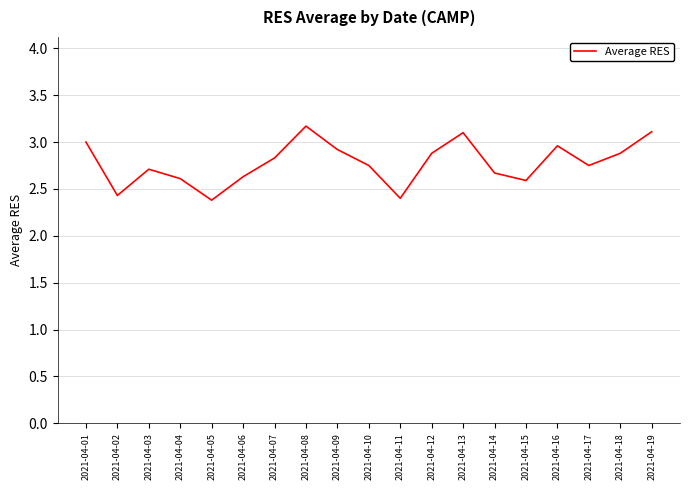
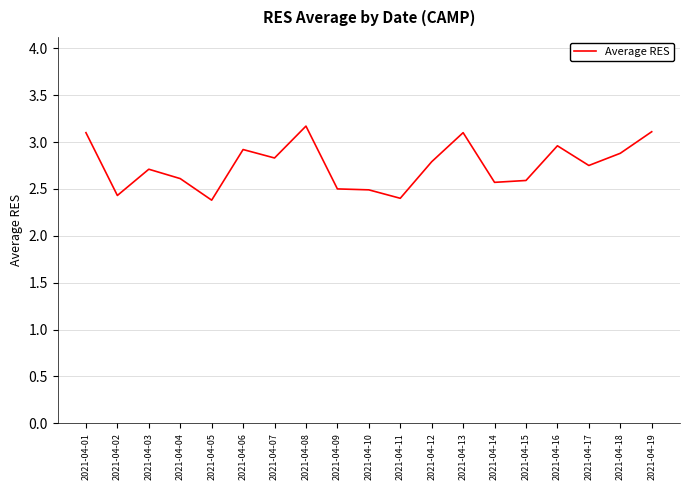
  {
-   "2021-04-01": 3.0,
+   "2021-04-01": 3.1,
    "2021-04-02": 2.4,
    "2021-04-03": 2.7,
    "2021-04-04": 2.6,
    "2021-04-05": 2.4,
-   "2021-04-06": 2.6,
+   "2021-04-06": 2.9,
    "2021-04-07": 2.8,
    "2021-04-08": 3.2,
-   "2021-04-09": 2.9,
-   "2021-04-10": 2.8,
+   "2021-04-09": 2.5,
+   "2021-04-10": 2.5,
    "2021-04-11": 2.4,
-   "2021-04-12": 2.9,
+   "2021-04-12": 2.8,
    "2021-04-13": 3.1,
-   "2021-04-14": 2.7,
+   "2021-04-14": 2.6,
    "2021-04-15": 2.6,
    "2021-04-16": 3.0,
    "2021-04-17": 2.8,
    "2021-04-18": 2.9,
    "2021-04-19": 3.1
  }
